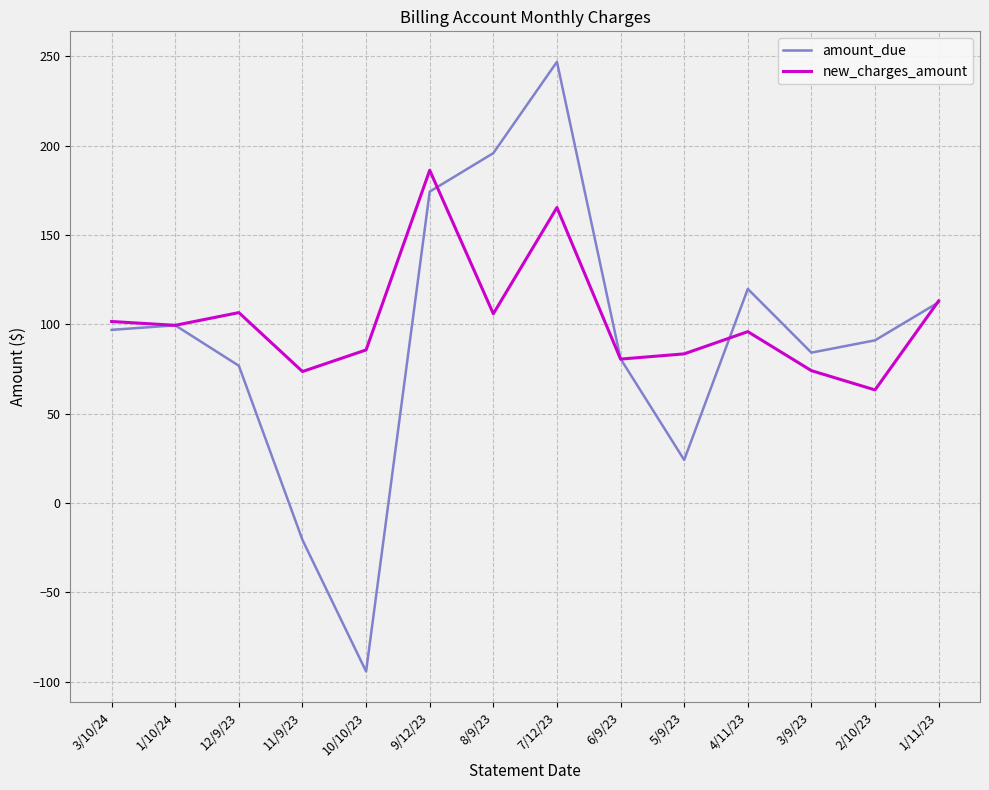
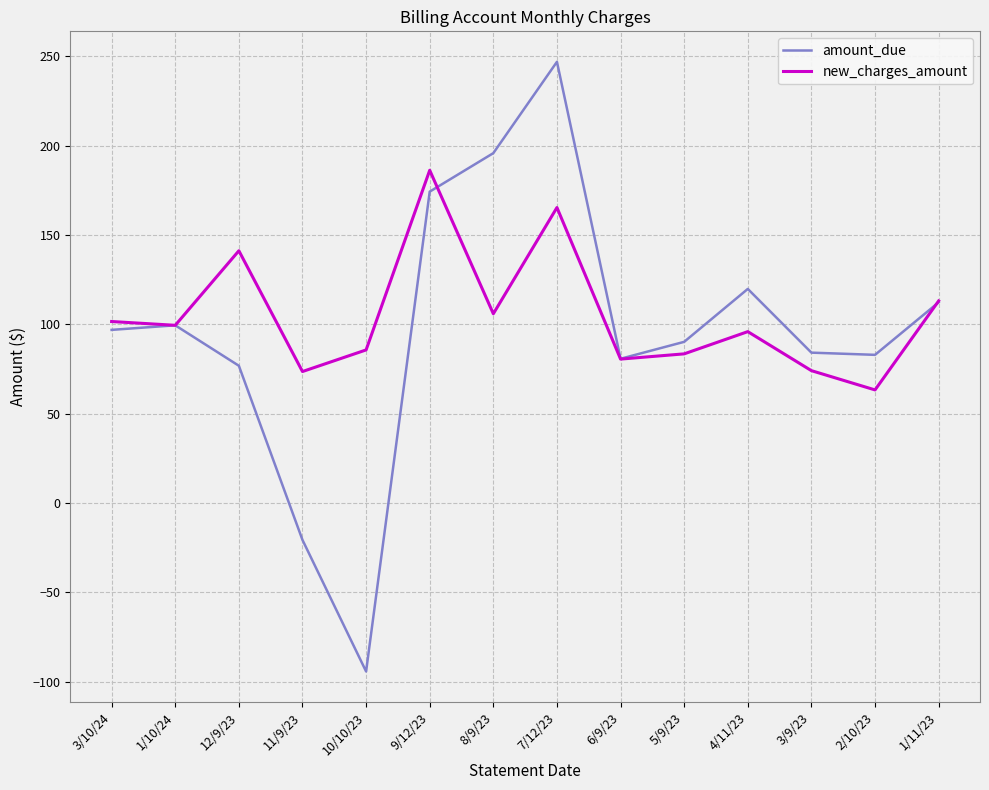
  {
    "amount_due": {
      "3/10/24": 97,
      "12/9/23": 77,
      "11/9/23": -21,
      "10/10/23": -94,
      "9/12/23": 174,
      "8/9/23": 196,
      "7/12/23": 247,
-     "5/9/23": 24,
+     "5/9/23": 90,
      "4/11/23": 120,
      "3/9/23": 84,
-     "2/10/23": 91
+     "2/10/23": 83
    },
    "new_charges_amount": {
      "3/10/24": 102,
-     "12/9/23": 107,
+     "12/9/23": 141,
      "11/9/23": 74,
      "10/10/23": 86,
      "9/12/23": 186,
      "8/9/23": 106,
      "7/12/23": 165,
      "5/9/23": 83,
      "4/11/23": 96,
      "3/9/23": 74,
      "2/10/23": 63
    }
  }
